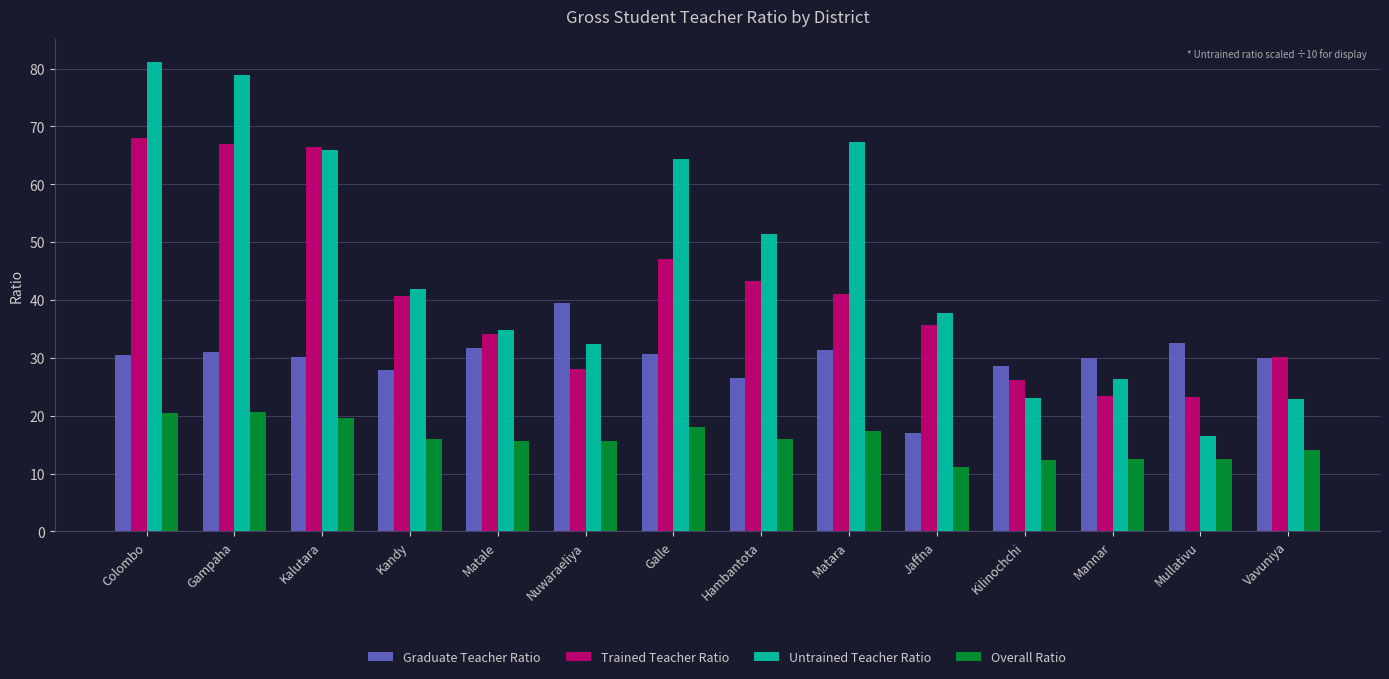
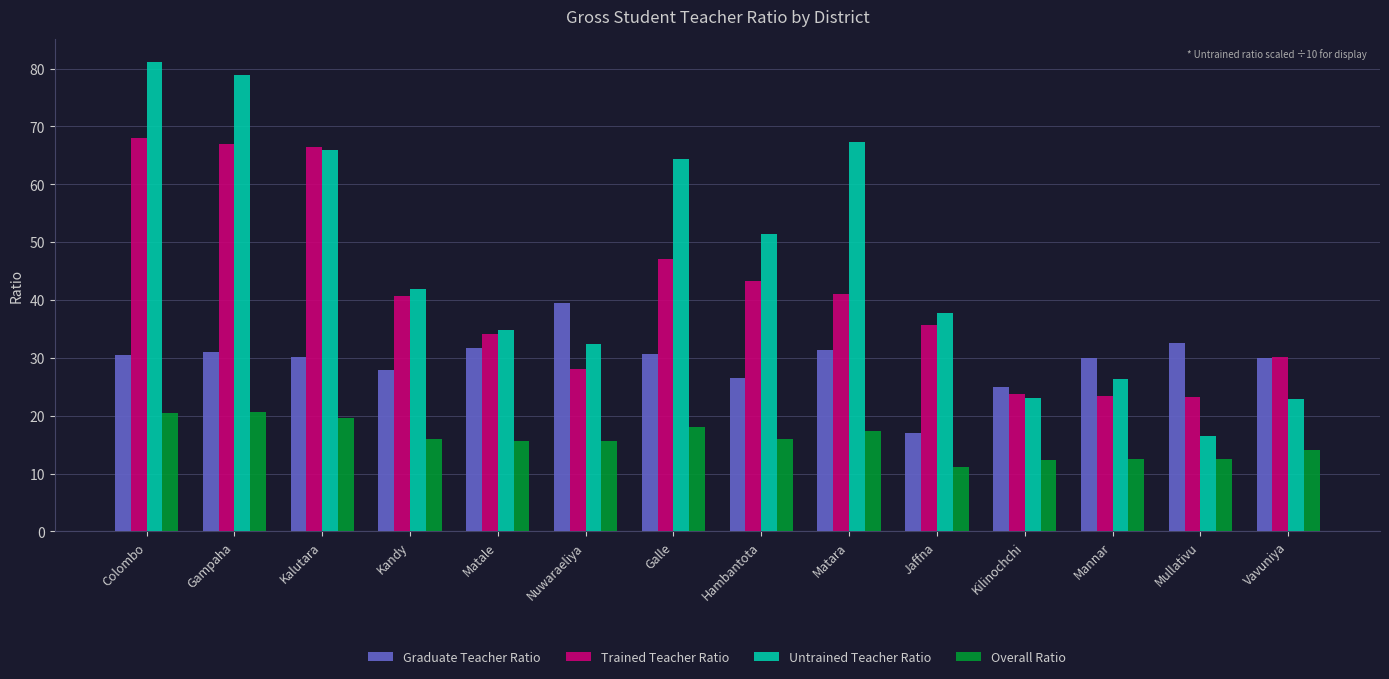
  {
    "Graduate Teacher Ratio": {
      "Colombo": 31,
      "Gampaha": 31,
      "Kalutara": 30,
      "Kandy": 28,
      "Matale": 32,
      "Nuwaraeliya": 39,
      "Galle": 31,
      "Hambantota": 27,
      "Matara": 31,
      "Jaffna": 17,
-     "Kilinochchi": 29,
+     "Kilinochchi": 25,
      "Mannar": 30,
      "Mullativu": 33,
      "Vavuniya": 30
    },
    "Trained Teacher Ratio": {
      "Colombo": 68,
      "Gampaha": 67,
      "Kalutara": 66,
      "Kandy": 41,
      "Matale": 34,
      "Nuwaraeliya": 28,
      "Galle": 47,
      "Hambantota": 43,
      "Matara": 41,
      "Jaffna": 36,
-     "Kilinochchi": 26,
+     "Kilinochchi": 24,
      "Mannar": 23,
      "Mullativu": 23,
      "Vavuniya": 30
    },
    "Untrained Teacher Ratio": {
      "Colombo": 81,
      "Gampaha": 79,
      "Kalutara": 66,
      "Kandy": 42,
      "Matale": 35,
      "Nuwaraeliya": 32,
      "Galle": 64,
      "Hambantota": 51,
      "Matara": 67,
      "Jaffna": 38,
      "Kilinochchi": 23,
      "Mannar": 26,
      "Mullativu": 17,
      "Vavuniya": 23
    },
    "Overall Ratio": {
      "Colombo": 21,
      "Gampaha": 21,
      "Kalutara": 20,
      "Kandy": 16,
      "Matale": 16,
      "Nuwaraeliya": 16,
      "Galle": 18,
      "Hambantota": 16,
      "Matara": 17,
      "Jaffna": 11,
      "Kilinochchi": 12,
      "Mannar": 13,
      "Mullativu": 13,
      "Vavuniya": 14
    }
  }
